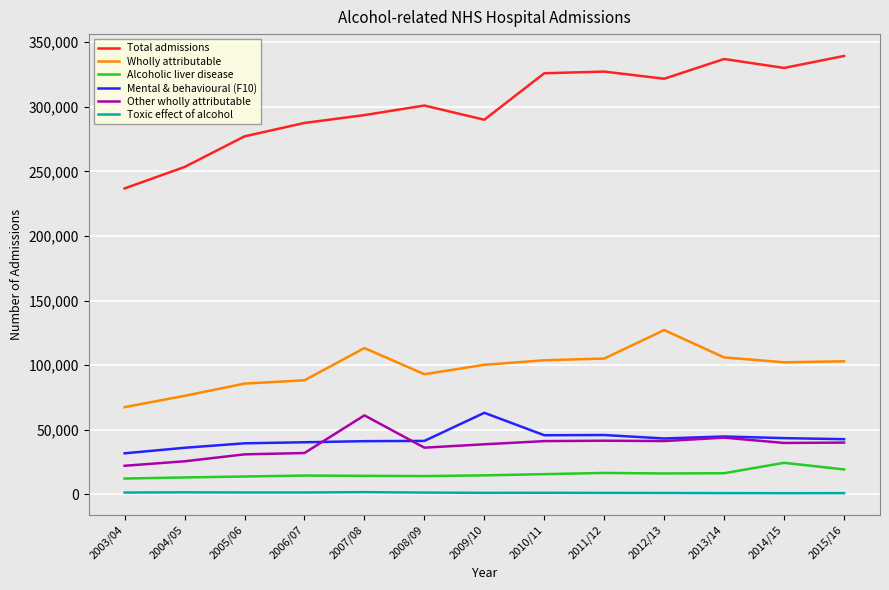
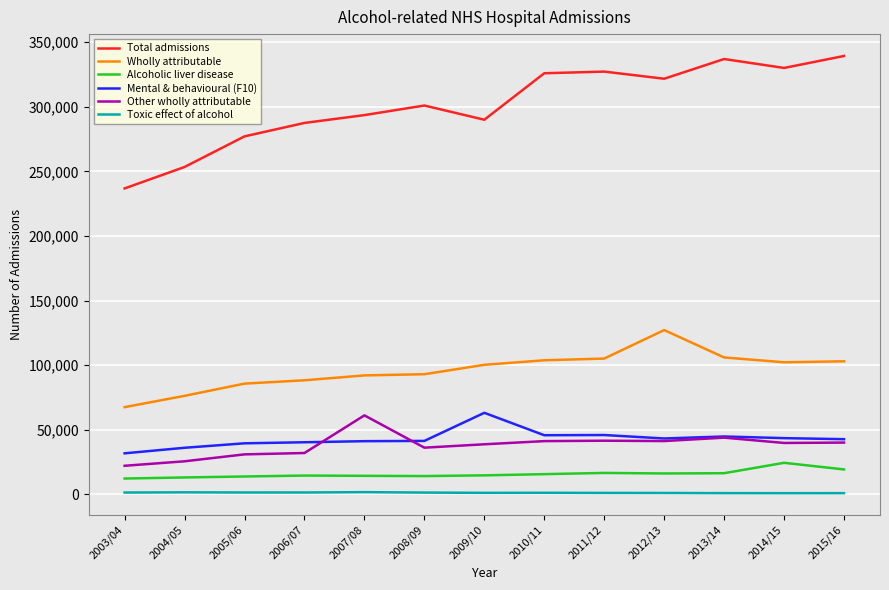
  {
    "Total admissions": {
      "2003/04": "237,000",
      "2004/05": "253,000",
      "2005/06": "277,000",
      "2006/07": "287,000",
      "2007/08": "294,000",
      "2008/09": "301,000",
      "2009/10": "290,000",
      "2010/11": "326,000",
      "2011/12": "327,000",
      "2012/13": "322,000",
      "2013/14": "337,000",
      "2014/15": "330,000",
      "2015/16": "339,000"
    },
    "Wholly attributable": {
      "2003/04": "67,000",
      "2004/05": "76,000",
      "2005/06": "86,000",
      "2006/07": "88,000",
-     "2007/08": "113,000",
+     "2007/08": "92,000",
      "2008/09": "93,000",
      "2009/10": "100,000",
      "2010/11": "104,000",
      "2011/12": "105,000",
      "2012/13": "127,000",
      "2013/14": "106,000",
      "2014/15": "102,000",
      "2015/16": "103,000"
    },
    "Alcoholic liver disease": {
      "2003/04": "12,000",
      "2004/05": "13,000",
      "2005/06": "14,000",
      "2006/07": "15,000",
      "2007/08": "14,000",
      "2008/09": "14,000",
      "2009/10": "15,000",
      "2010/11": "16,000",
      "2011/12": "17,000",
      "2012/13": "16,000",
      "2013/14": "16,000",
      "2014/15": "24,000",
      "2015/16": "19,000"
    },
    "Mental & behavioural (F10)": {
      "2003/04": "32,000",
      "2004/05": "36,000",
      "2005/06": "40,000",
      "2006/07": "40,000",
      "2007/08": "41,000",
      "2008/09": "41,000",
      "2009/10": "63,000",
      "2010/11": "46,000",
      "2011/12": "46,000",
      "2012/13": "43,000",
      "2014/15": "44,000",
      "2015/16": "43,000"
    },
    "Other wholly attributable": {
      "2003/04": "22,000",
      "2004/05": "26,000",
      "2005/06": "31,000",
      "2006/07": "32,000",
      "2007/08": "61,000",
      "2008/09": "36,000",
      "2009/10": "39,000",
      "2010/11": "41,000",
      "2011/12": "42,000",
      "2012/13": "41,000",
      "2014/15": "40,000",
      "2015/16": "40,000"
    },
    "Toxic effect of alcohol": {
      "2003/04": "1,000",
      "2004/05": "2,000",
      "2005/06": "1,000",
      "2006/07": "1,000",
      "2007/08": "2,000",
      "2008/09": "1,000",
      "2009/10": "1,000",
      "2010/11": "1,000",
      "2011/12": "1,000",
      "2012/13": "1,000",
      "2013/14": "1,000",
      "2014/15": "1,000",
      "2015/16": "1,000"
    }
  }
